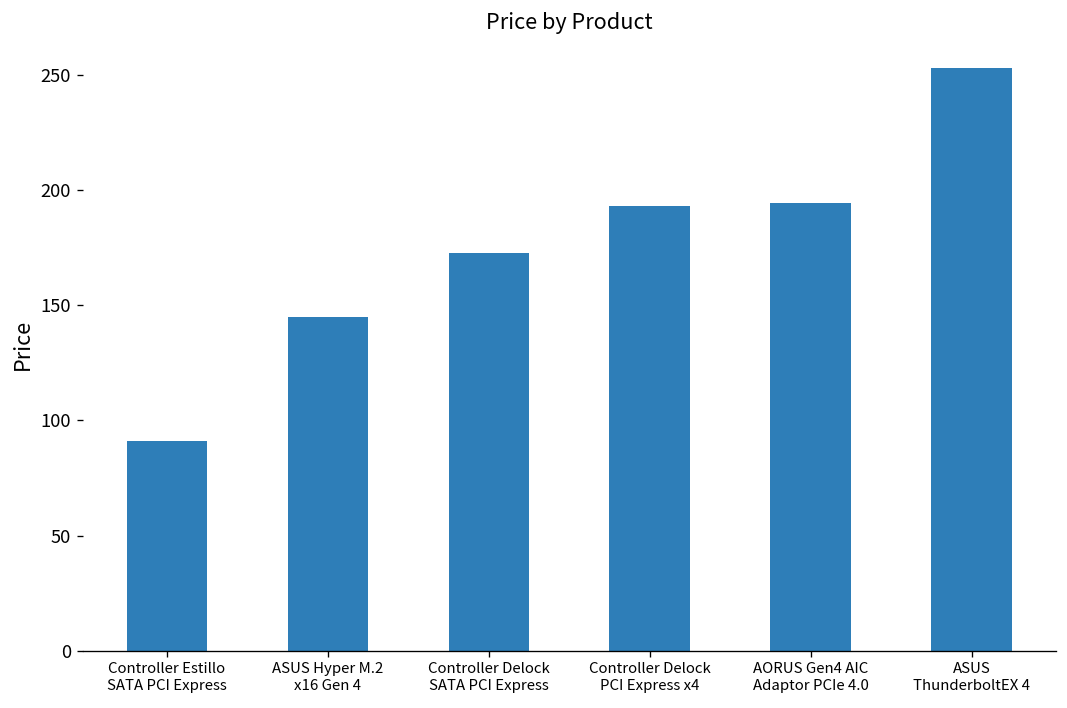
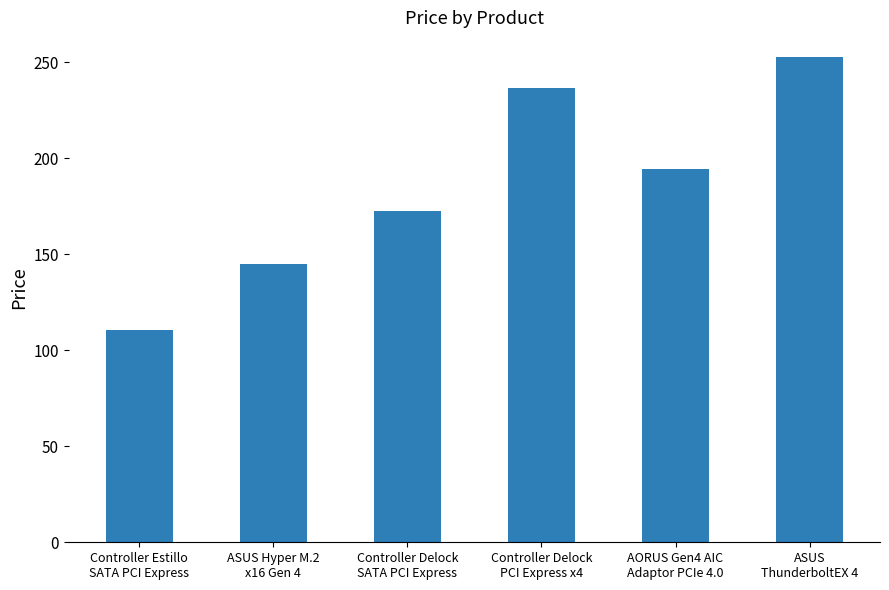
  {
-   "Controller Estillo SATA PCI Express": 91,
+   "Controller Estillo SATA PCI Express": 110,
    "ASUS Hyper M.2 x16 Gen 4": 145,
    "Controller Delock SATA PCI Express": 173,
-   "Controller Delock PCI Express x4": 193,
+   "Controller Delock PCI Express x4": 237,
    "AORUS Gen4 AIC Adaptor PCIe 4.0": 195,
    "ASUS ThunderboltEX 4": 253
  }
